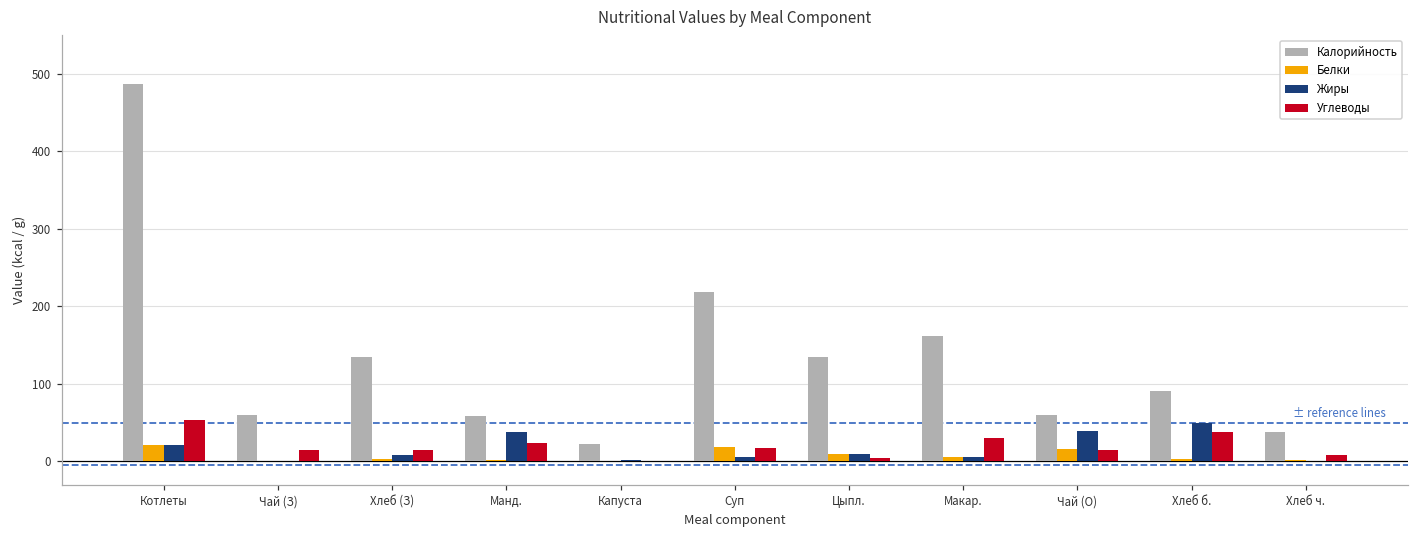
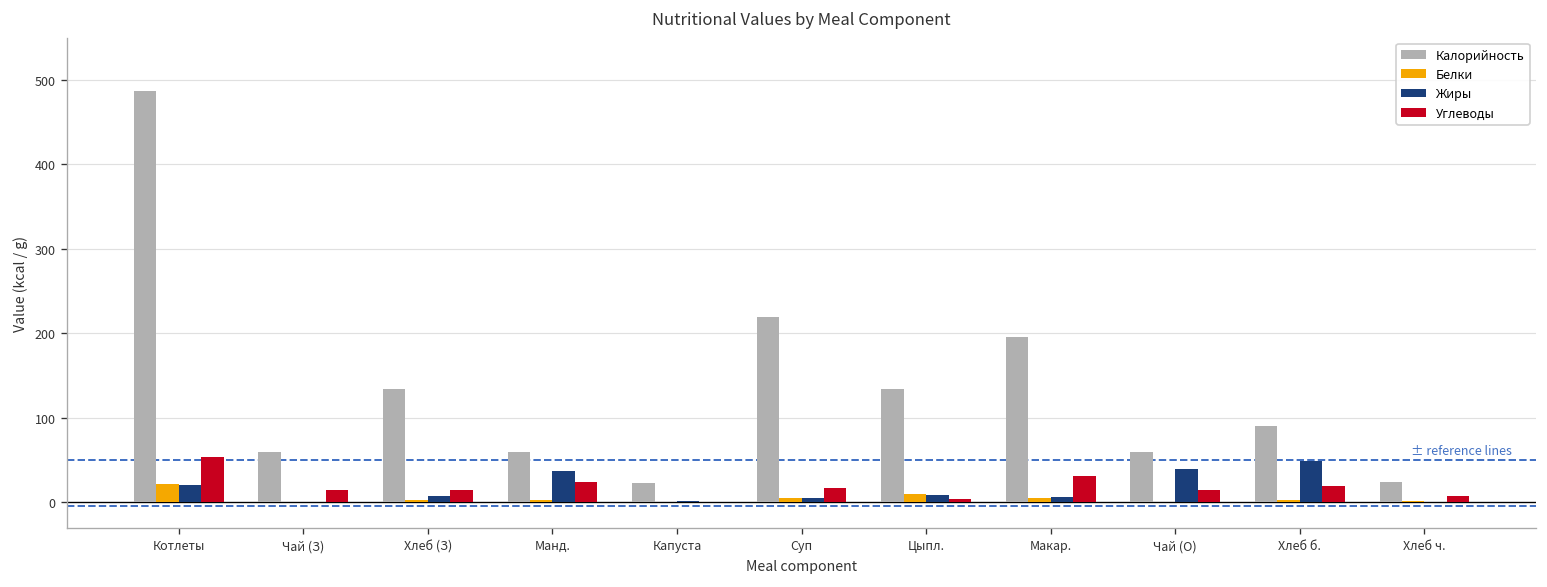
  {
    "Калорийность": {
      "Котлеты": 490,
      "Чай (З)": 60,
      "Хлеб (З)": 130,
      "Манд.": 60,
      "Капуста": 20,
      "Суп": 220,
      "Цыпл.": 130,
-     "Макар.": 160,
+     "Макар.": 200,
      "Чай (О)": 60,
      "Хлеб б.": 90,
-     "Хлеб ч.": 40
+     "Хлеб ч.": 20
    },
    "Белки": {
      "Котлеты": 20,
-     "Суп": 20,
+     "Суп": 10,
      "Цыпл.": 10,
      "Макар.": 10,
-     "Чай (О)": 20
+     "Чай (О)": 0
    },
    "Жиры": {
      "Котлеты": 20,
      "Хлеб (З)": 10,
      "Манд.": 40,
      "Суп": 10,
      "Цыпл.": 10,
      "Макар.": 10,
      "Чай (О)": 40,
      "Хлеб б.": 50
    },
    "Углеводы": {
      "Котлеты": 50,
      "Чай (З)": 20,
      "Хлеб (З)": 10,
      "Манд.": 20,
      "Суп": 20,
      "Цыпл.": 0,
      "Макар.": 30,
      "Чай (О)": 20,
-     "Хлеб б.": 40,
+     "Хлеб б.": 20,
      "Хлеб ч.": 10
    }
  }
